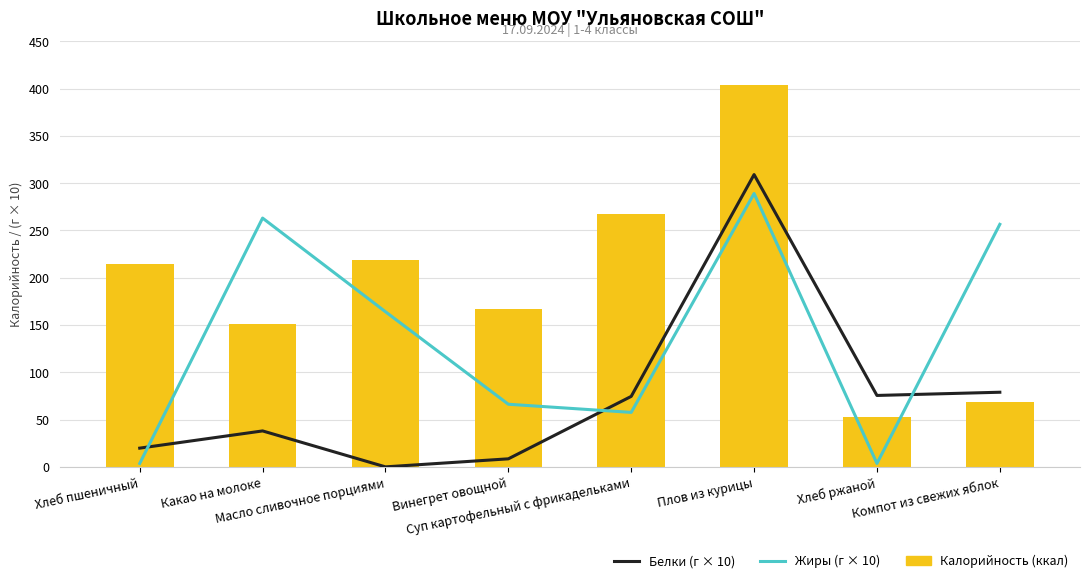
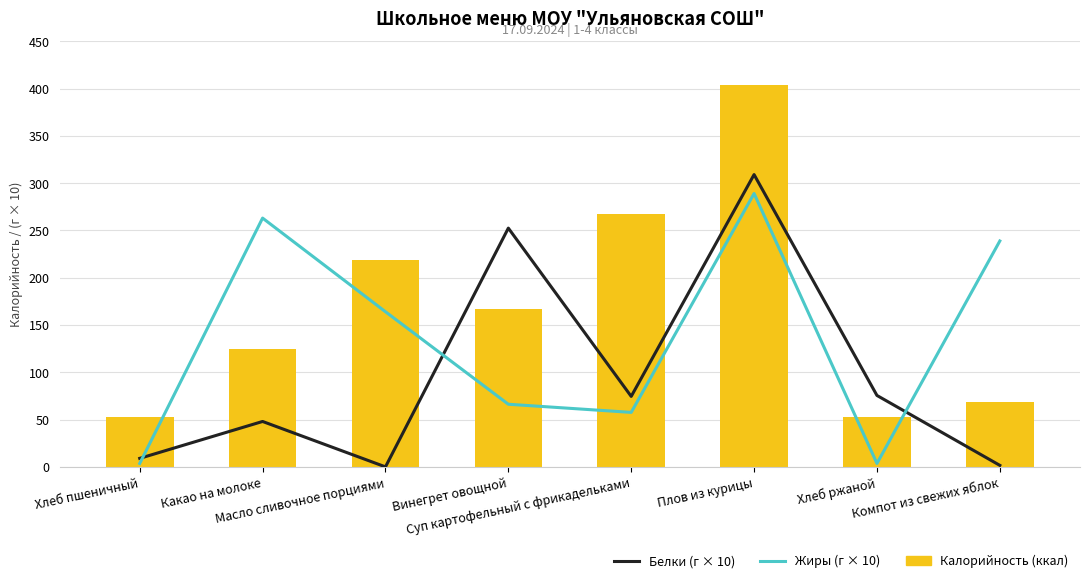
  {
    "Белки (г × 10)": {
-     "Хлеб пшеничный": 20,
-     "Какао на молоке": 40,
+     "Хлеб пшеничный": 10,
+     "Какао на молоке": 50,
      "Масло сливочное порциями": 0,
-     "Винегрет овощной": 10,
+     "Винегрет овощной": 250,
      "Суп картофельный с фрикадельками": 70,
      "Плов из курицы": 310,
      "Хлеб ржаной": 80,
-     "Компот из свежих яблок": 80
+     "Компот из свежих яблок": 0
    },
    "Калорийность (ккал)": {
-     "Хлеб пшеничный": 210,
-     "Какао на молоке": 150,
+     "Хлеб пшеничный": 50,
+     "Какао на молоке": 130,
      "Масло сливочное порциями": 220,
      "Винегрет овощной": 170,
      "Суп картофельный с фрикадельками": 270,
      "Плов из курицы": 400,
      "Хлеб ржаной": 50,
      "Компот из свежих яблок": 70
    },
    "Жиры (г × 10)": {
      "Хлеб пшеничный": 0,
      "Какао на молоке": 260,
      "Масло сливочное порциями": 160,
      "Винегрет овощной": 70,
      "Суп картофельный с фрикадельками": 60,
      "Плов из курицы": 290,
      "Хлеб ржаной": 0,
-     "Компот из свежих яблок": 260
+     "Компот из свежих яблок": 240
    }
  }
